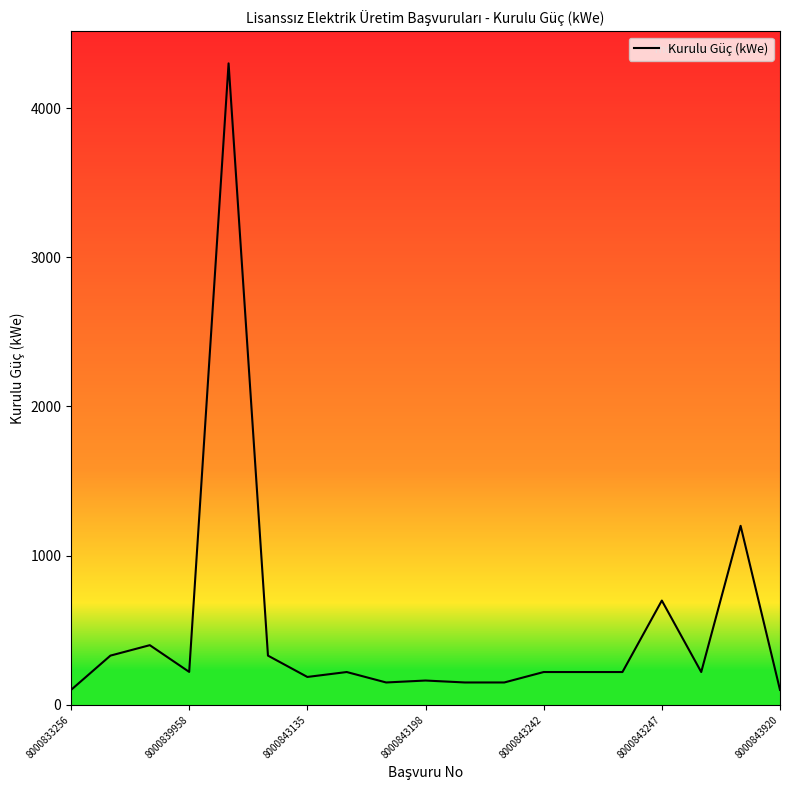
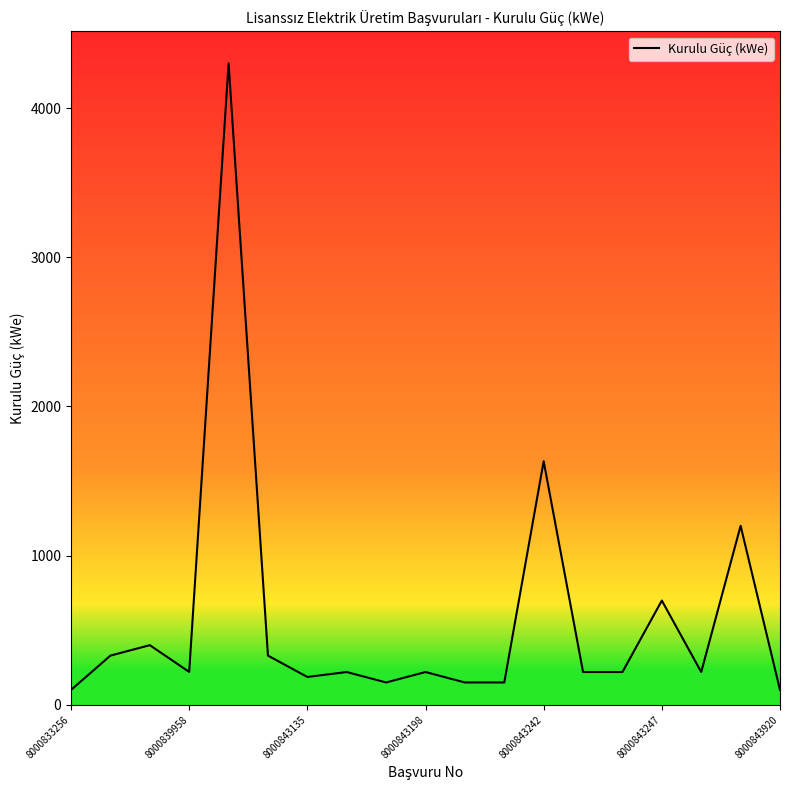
  {
    "8000833256": 100,
    "8000839958": 220,
    "8000843135": 190,
-   "8000843198": 160,
-   "8000843242": 220,
+   "8000843198": 220,
+   "8000843242": 1630,
    "8000843247": 700,
    "8000843920": 100
  }
